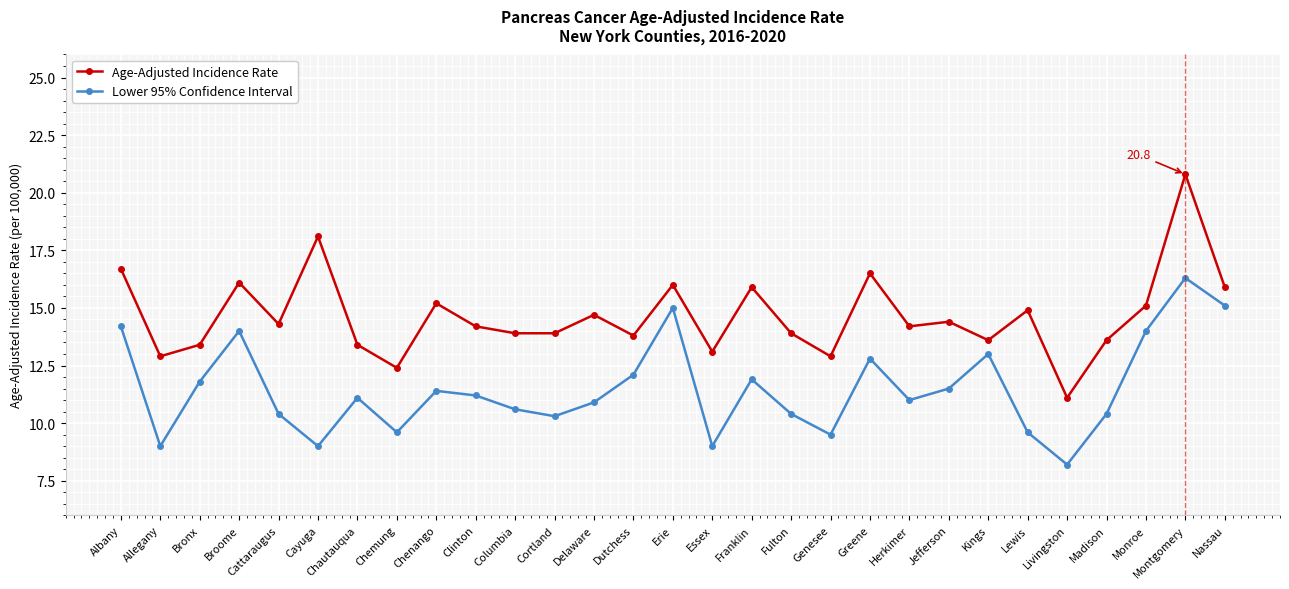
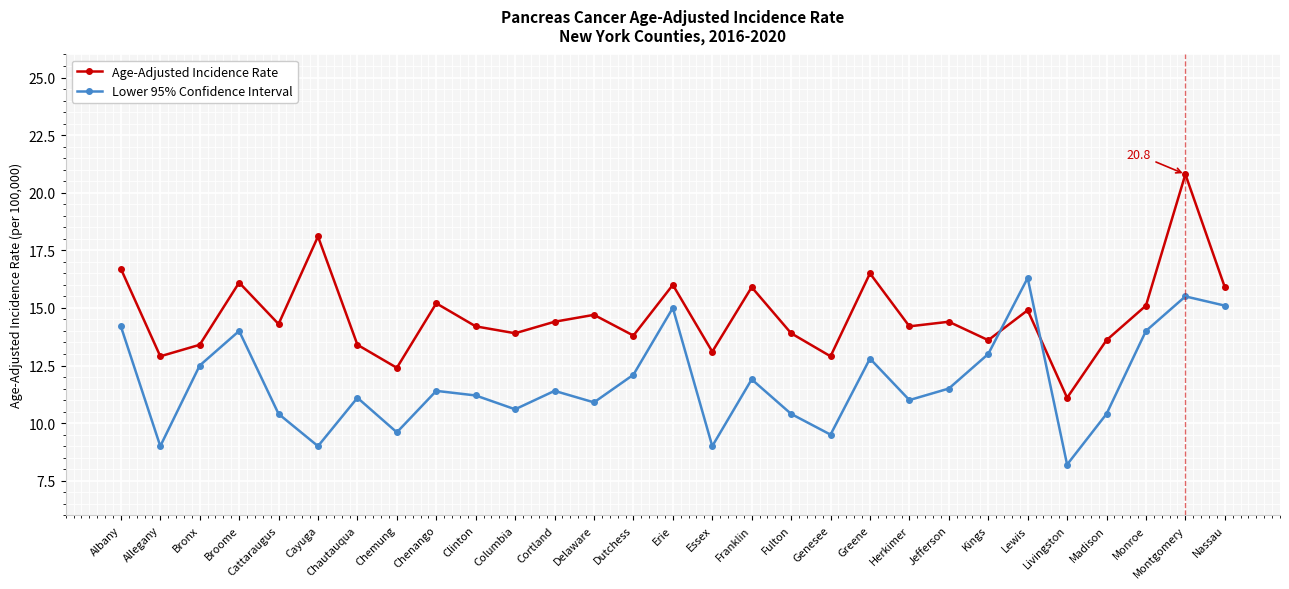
  {
    "Age-Adjusted Incidence Rate": {
      "Albany": 16.7,
      "Allegany": 12.9,
      "Bronx": 13.4,
      "Broome": 16.1,
      "Cattaraugus": 14.3,
      "Cayuga": 18.1,
      "Chautauqua": 13.4,
      "Chemung": 12.4,
      "Chenango": 15.2,
      "Clinton": 14.2,
      "Columbia": 13.9,
-     "Cortland": 13.9,
+     "Cortland": 14.4,
      "Delaware": 14.7,
      "Dutchess": 13.8,
      "Erie": 16.0,
      "Essex": 13.1,
      "Franklin": 15.9,
      "Fulton": 13.9,
      "Genesee": 12.9,
      "Greene": 16.5,
      "Herkimer": 14.2,
      "Jefferson": 14.4,
      "Kings": 13.6,
      "Lewis": 14.9,
      "Livingston": 11.1,
      "Madison": 13.6,
      "Monroe": 15.1,
      "Nassau": 15.9
    },
    "Lower 95% Confidence Interval": {
      "Albany": 14.2,
      "Allegany": 9.0,
-     "Bronx": 11.8,
+     "Bronx": 12.5,
      "Broome": 14.0,
      "Cattaraugus": 10.4,
      "Cayuga": 9.0,
      "Chautauqua": 11.1,
      "Chemung": 9.6,
      "Chenango": 11.4,
      "Clinton": 11.2,
      "Columbia": 10.6,
-     "Cortland": 10.3,
+     "Cortland": 11.4,
      "Delaware": 10.9,
      "Dutchess": 12.1,
      "Erie": 15.0,
      "Essex": 9.0,
      "Franklin": 11.9,
      "Fulton": 10.4,
      "Genesee": 9.5,
      "Greene": 12.8,
      "Herkimer": 11.0,
      "Jefferson": 11.5,
      "Kings": 13.0,
-     "Lewis": 9.6,
+     "Lewis": 16.3,
      "Livingston": 8.2,
      "Madison": 10.4,
      "Monroe": 14.0,
-     "Montgomery": 16.3,
+     "Montgomery": 15.5,
      "Nassau": 15.1
    }
  }
